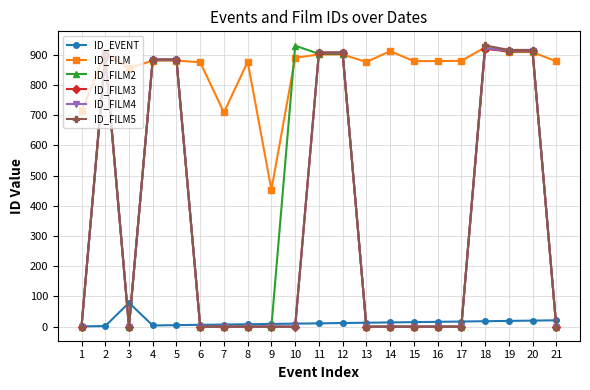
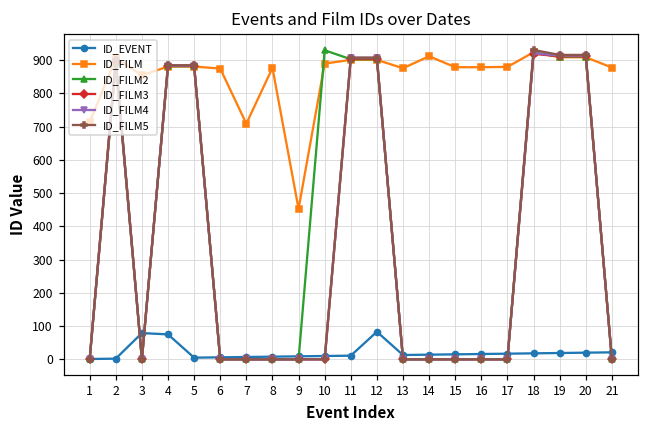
  {
    "ID_EVENT": {
      "2": 0,
      "3": 80,
-     "4": 0,
+     "4": 80,
      "5": 10,
      "9": 10,
      "10": 10,
      "11": 10,
-     "12": 10,
+     "12": 80,
      "13": 10,
      "14": 10,
      "15": 20,
      "16": 20,
      "17": 20,
      "18": 20,
      "19": 20,
      "20": 20,
      "21": 20
    },
    "ID_FILM": {
      "6": 880,
      "7": 710,
      "8": 880,
      "9": 450,
      "10": 890,
      "13": 880,
      "14": 910,
      "15": 880,
      "16": 880,
      "17": 880,
      "21": 880
    },
    "ID_FILM2": {
      "10": 930
    }
  }
